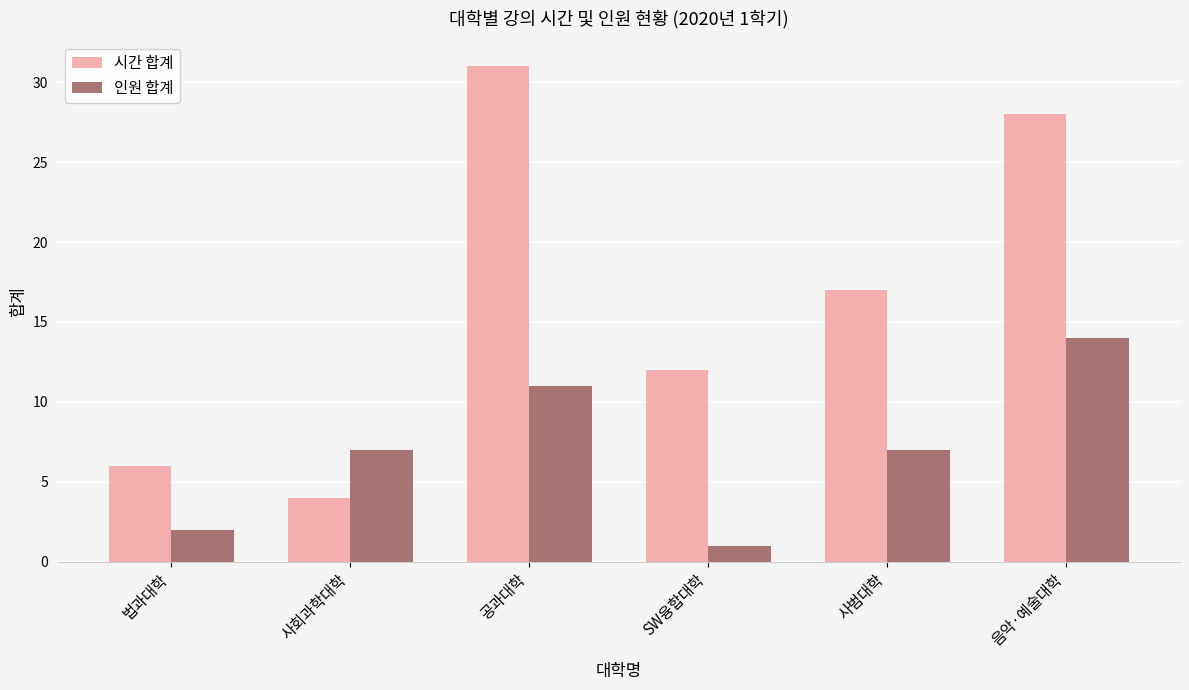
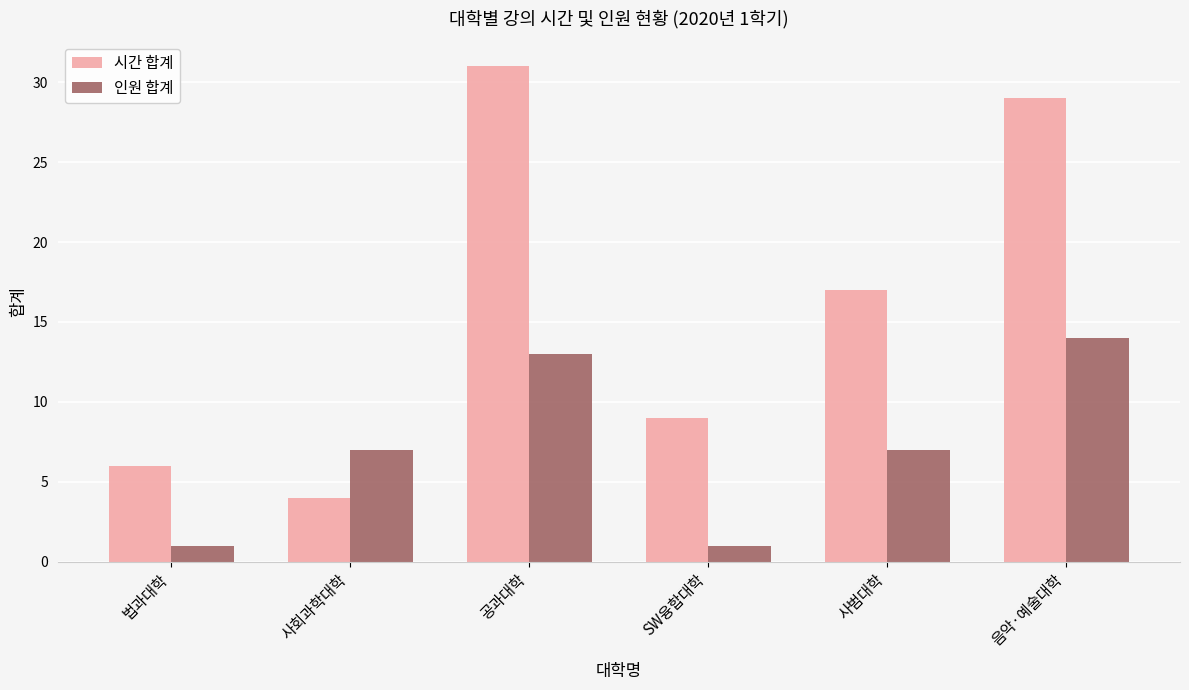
  {
    "시간 합계": {
      "법과대학": 6,
      "사회과학대학": 4,
      "공과대학": 31,
-     "SW융합대학": 12,
+     "SW융합대학": 9,
      "사범대학": 17,
-     "음악·예술대학": 28
+     "음악·예술대학": 29
    },
    "인원 합계": {
-     "법과대학": 2,
+     "법과대학": 1,
      "사회과학대학": 7,
-     "공과대학": 11,
+     "공과대학": 13,
      "SW융합대학": 1,
      "사범대학": 7,
      "음악·예술대학": 14
    }
  }
